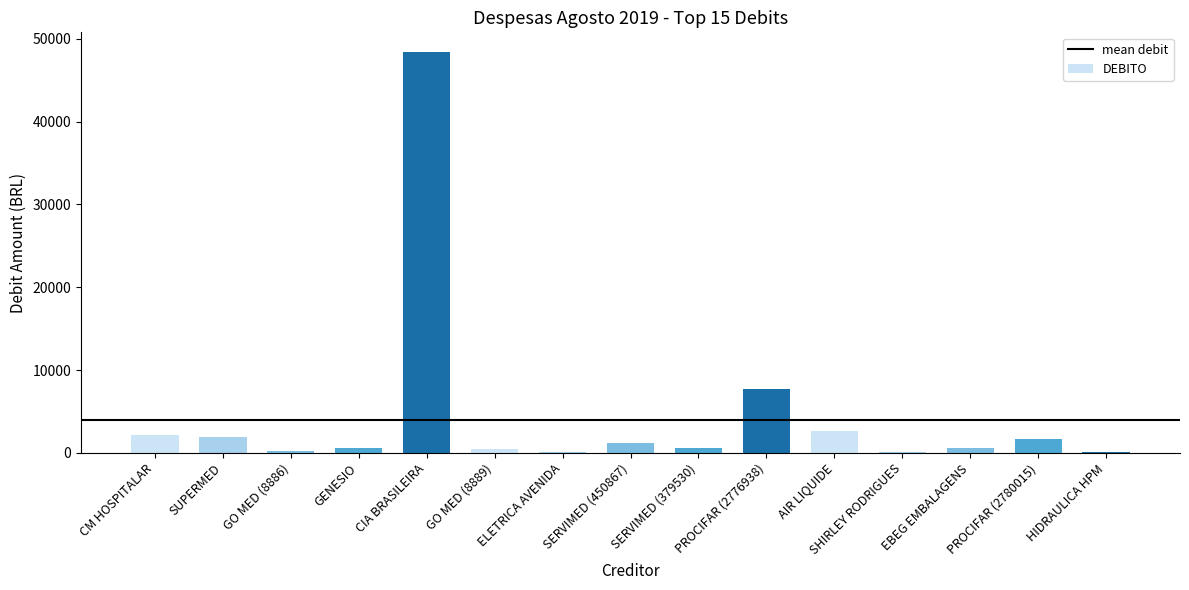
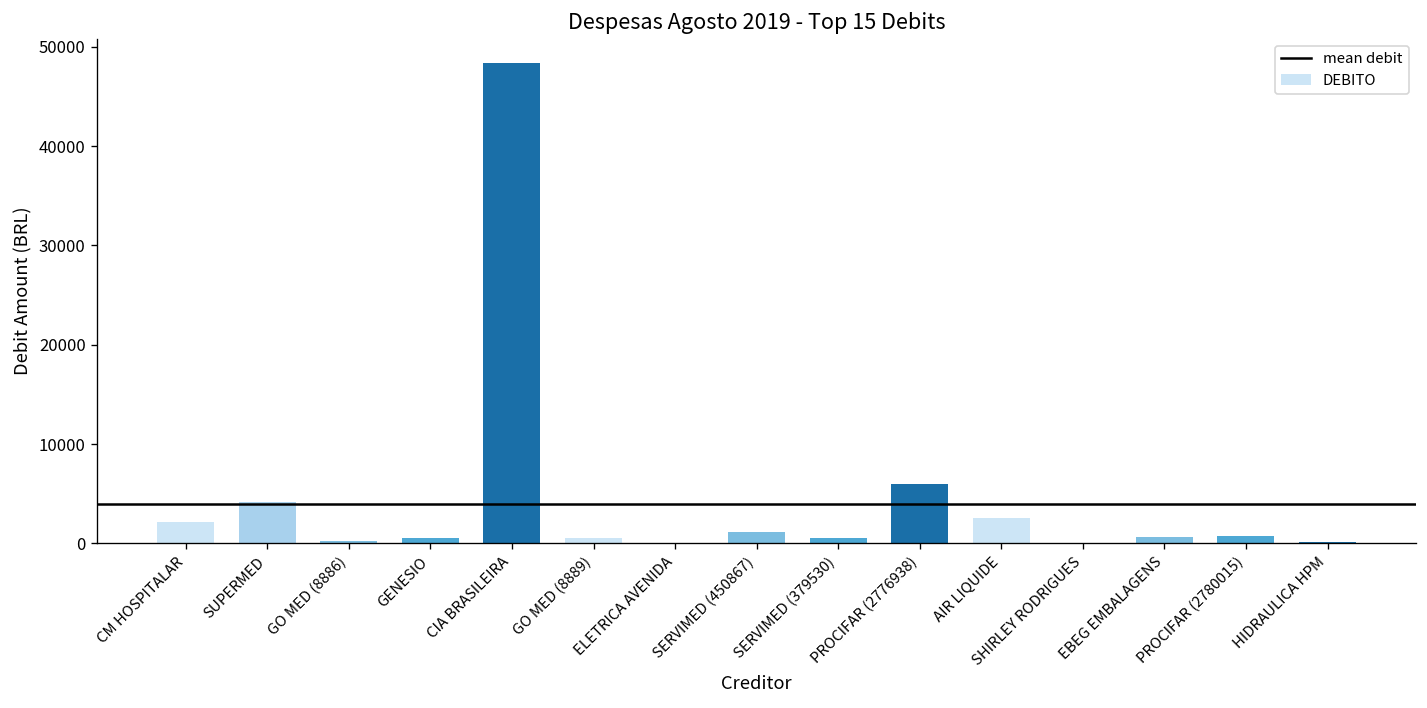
  {
    "CM HOSPITALAR": 2000,
-   "SUPERMED": 2000,
+   "SUPERMED": 4000,
    "GENESIO": 1000,
    "CIA BRASILEIRA": 48000,
    "GO MED (8889)": 1000,
    "SERVIMED (450867)": 1000,
    "SERVIMED (379530)": 1000,
-   "PROCIFAR (2776938)": 8000,
+   "PROCIFAR (2776938)": 6000,
    "AIR LIQUIDE": 3000,
    "EBEG EMBALAGENS": 1000,
-   "PROCIFAR (2780015)": 2000
+   "PROCIFAR (2780015)": 1000
  }
